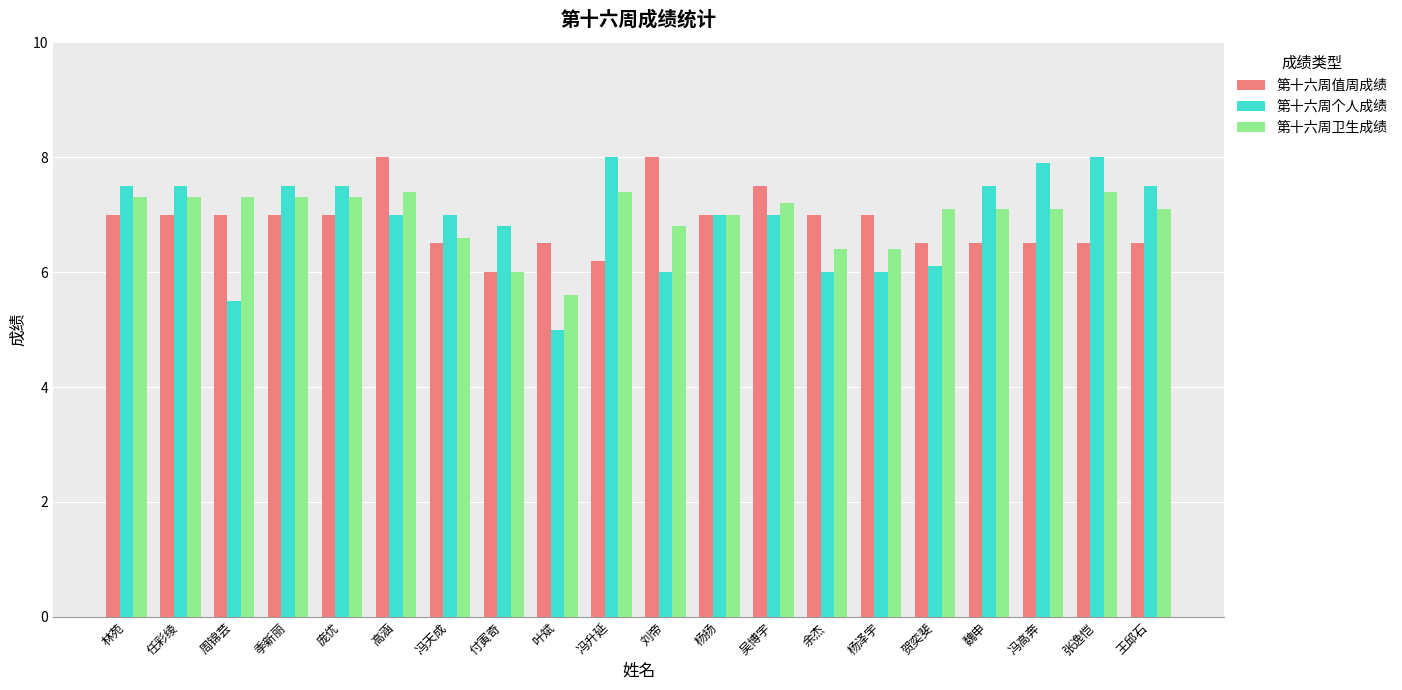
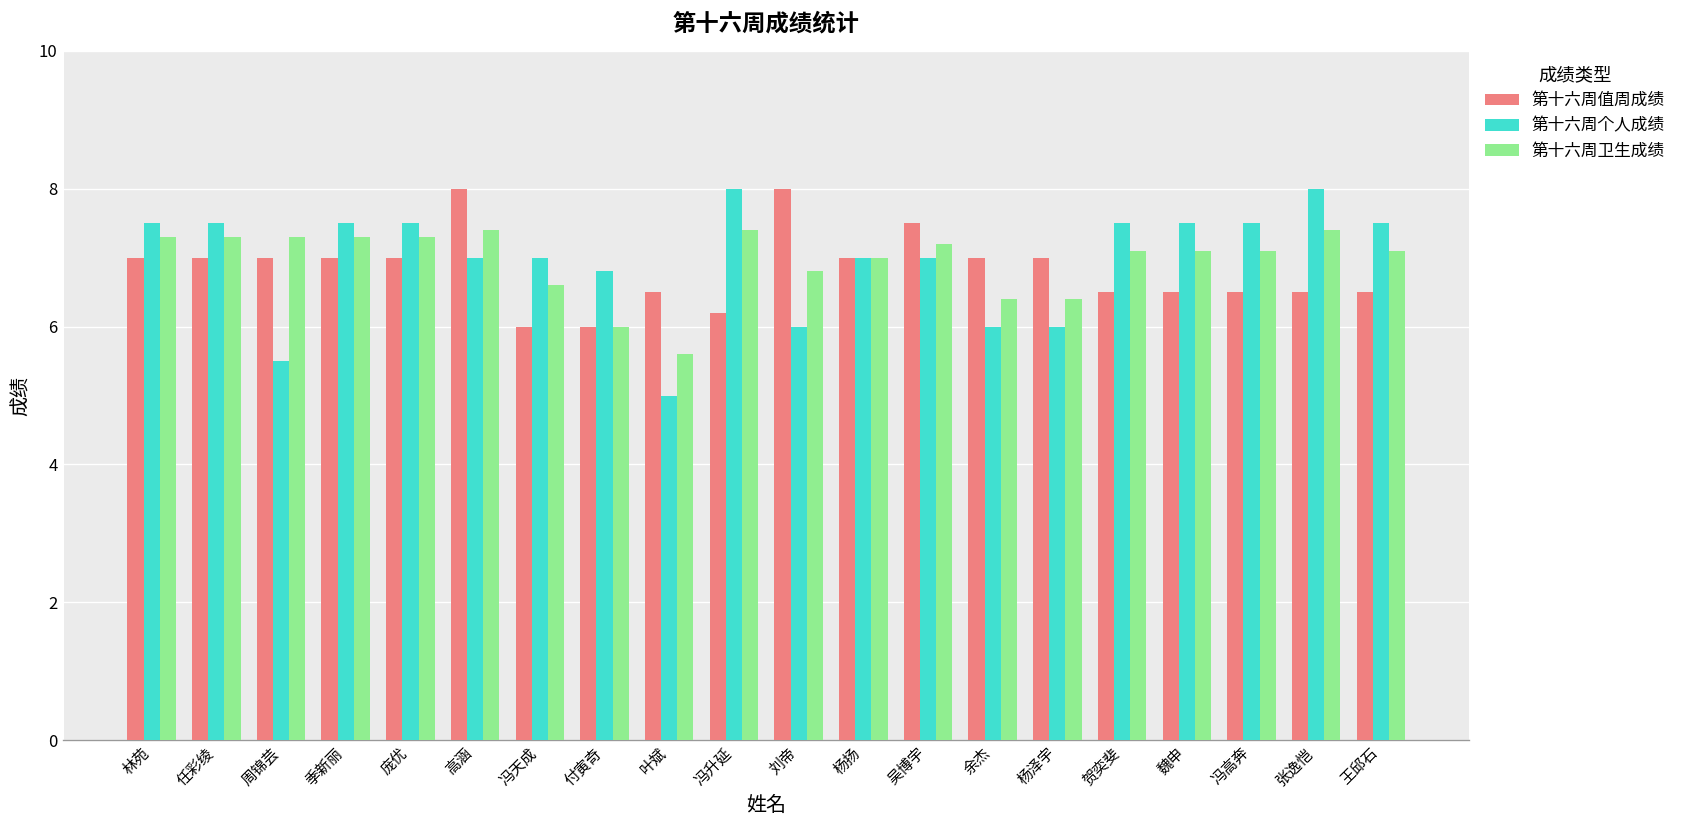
  {
    "第十六周值周成绩": {
      "林苑": 7.0,
      "任彩绫": 7.0,
      "周锦芸": 7.0,
      "季新丽": 7.0,
      "庞优": 7.0,
      "高涵": 8.0,
-     "冯天成": 6.5,
+     "冯天成": 6.0,
      "付寅奇": 6.0,
      "叶斌": 6.5,
      "冯升延": 6.2,
      "刘帝": 8.0,
      "杨扬": 7.0,
      "吴博宇": 7.5,
      "余杰": 7.0,
      "杨泽宇": 7.0,
      "贺奕斐": 6.5,
      "魏申": 6.5,
      "冯高奔": 6.5,
      "张逸恺": 6.5,
      "王邱石": 6.5
    },
    "第十六周个人成绩": {
      "林苑": 7.5,
      "任彩绫": 7.5,
      "周锦芸": 5.5,
      "季新丽": 7.5,
      "庞优": 7.5,
      "高涵": 7.0,
      "冯天成": 7.0,
      "付寅奇": 6.8,
      "叶斌": 5.0,
      "冯升延": 8.0,
      "刘帝": 6.0,
      "杨扬": 7.0,
      "吴博宇": 7.0,
      "余杰": 6.0,
      "杨泽宇": 6.0,
-     "贺奕斐": 6.1,
+     "贺奕斐": 7.5,
      "魏申": 7.5,
-     "冯高奔": 7.9,
+     "冯高奔": 7.5,
      "张逸恺": 8.0,
      "王邱石": 7.5
    },
    "第十六周卫生成绩": {
      "林苑": 7.3,
      "任彩绫": 7.3,
      "周锦芸": 7.3,
      "季新丽": 7.3,
      "庞优": 7.3,
      "高涵": 7.4,
      "冯天成": 6.6,
      "付寅奇": 6.0,
      "叶斌": 5.6,
      "冯升延": 7.4,
      "刘帝": 6.8,
      "杨扬": 7.0,
      "吴博宇": 7.2,
      "余杰": 6.4,
      "杨泽宇": 6.4,
      "贺奕斐": 7.1,
      "魏申": 7.1,
      "冯高奔": 7.1,
      "张逸恺": 7.4,
      "王邱石": 7.1
    }
  }
